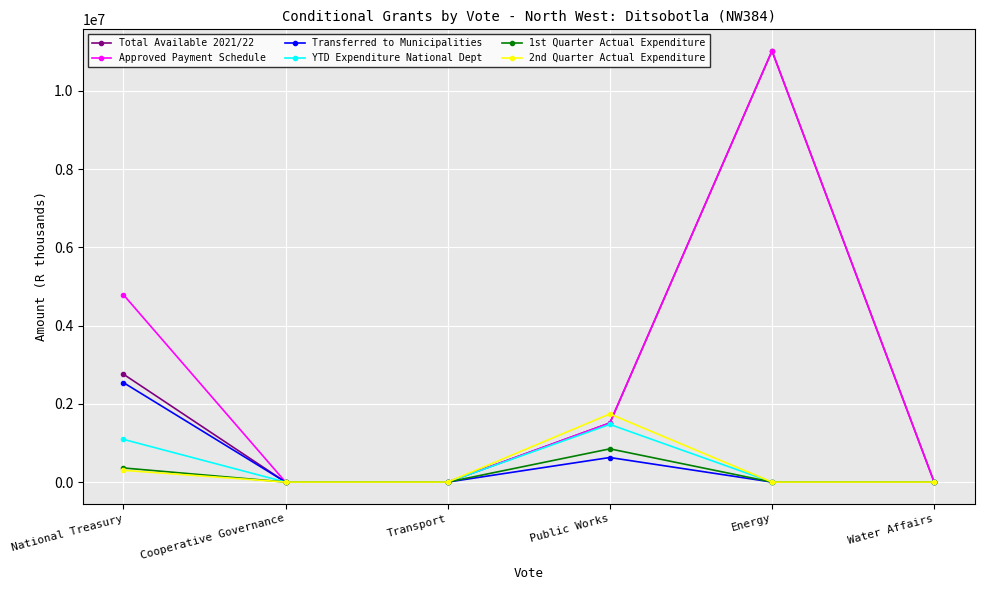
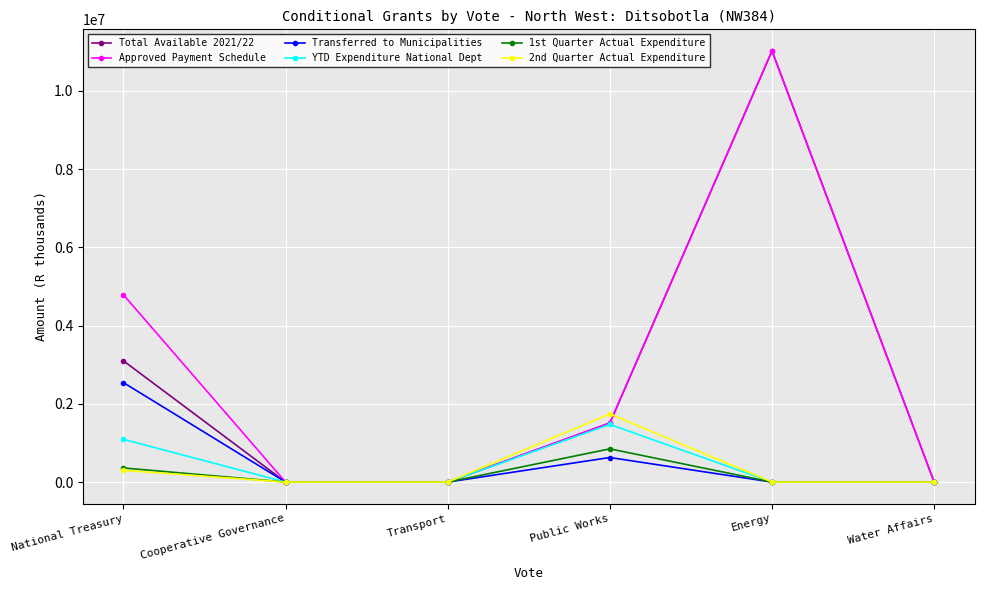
  {
    "Total Available 2021/22": {
-     "National Treasury": 2800000
+     "National Treasury": 3100000
    },
    "Approved Payment Schedule": {
      "National Treasury": 4800000
    },
    "Transferred to Municipalities": {
      "National Treasury": 2500000,
      "Public Works": 600000
    },
    "YTD Expenditure National Dept": {
      "National Treasury": 1100000
    },
    "1st Quarter Actual Expenditure": {
      "Public Works": 800000
    },
    "2nd Quarter Actual Expenditure": {
      "Public Works": 1700000
    }
  }
